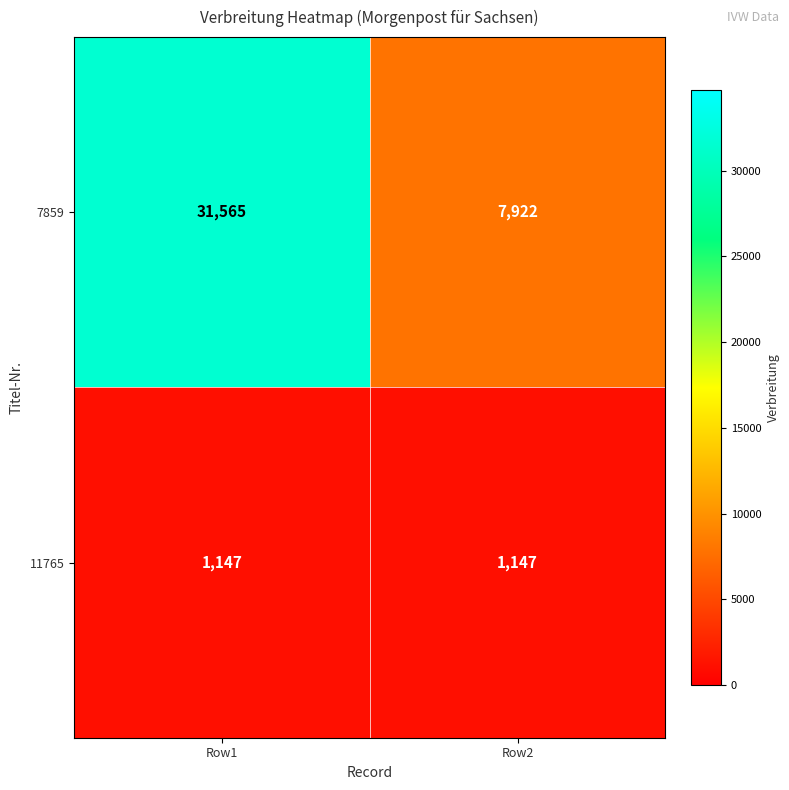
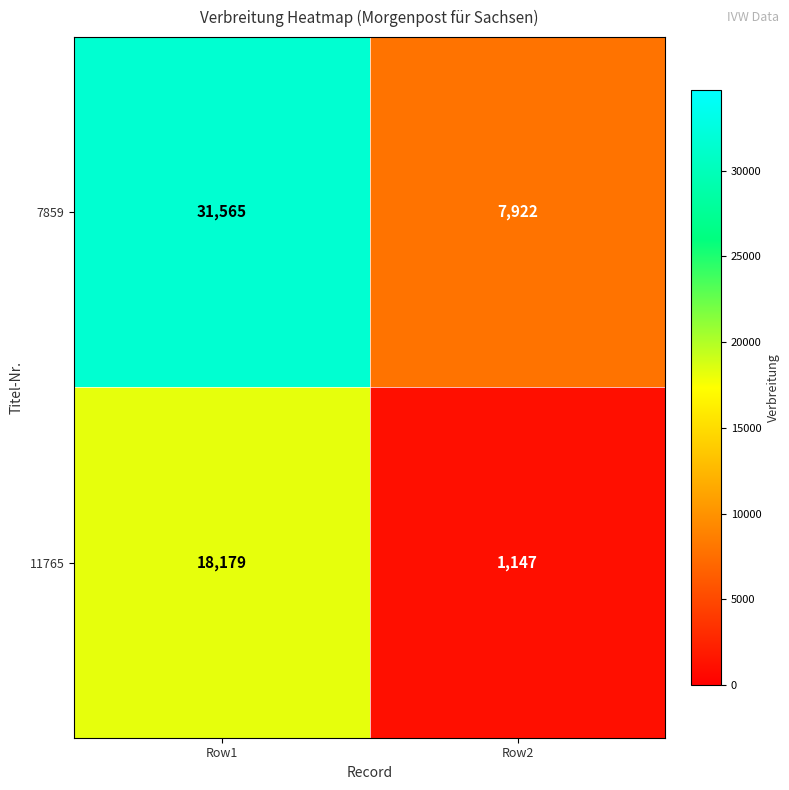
  {
    "7859": {
      "Row1": "31,565",
      "Row2": "7,922"
    },
    "11765": {
-     "Row1": "1,147",
+     "Row1": "18,179",
      "Row2": "1,147"
    }
  }
